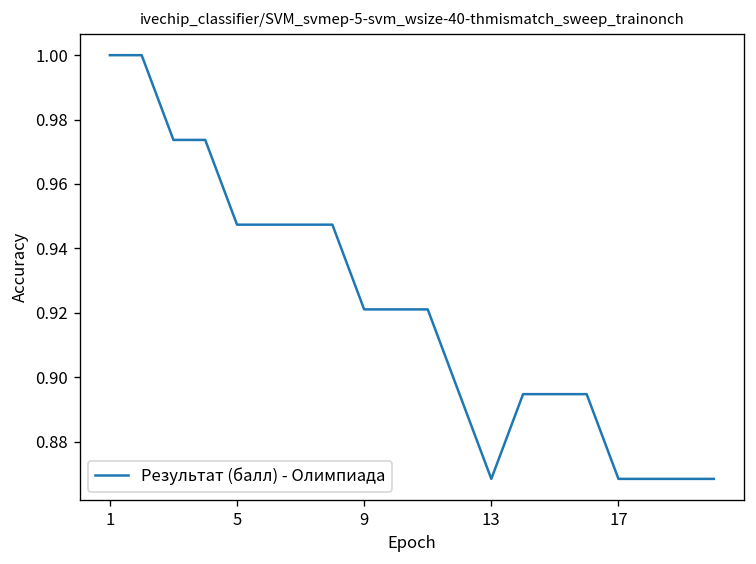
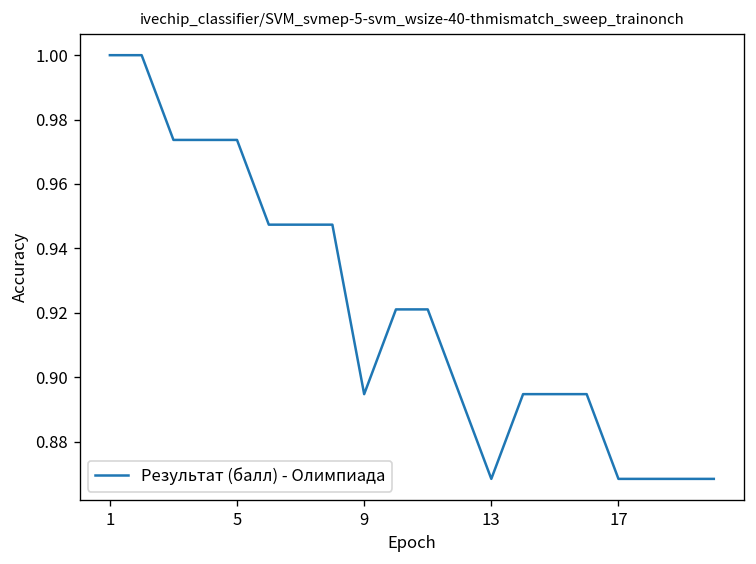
  {
    "1": 1.000,
-   "5": 0.947,
-   "9": 0.921,
+   "5": 0.974,
+   "9": 0.895,
    "13": 0.868,
    "17": 0.868
  }
